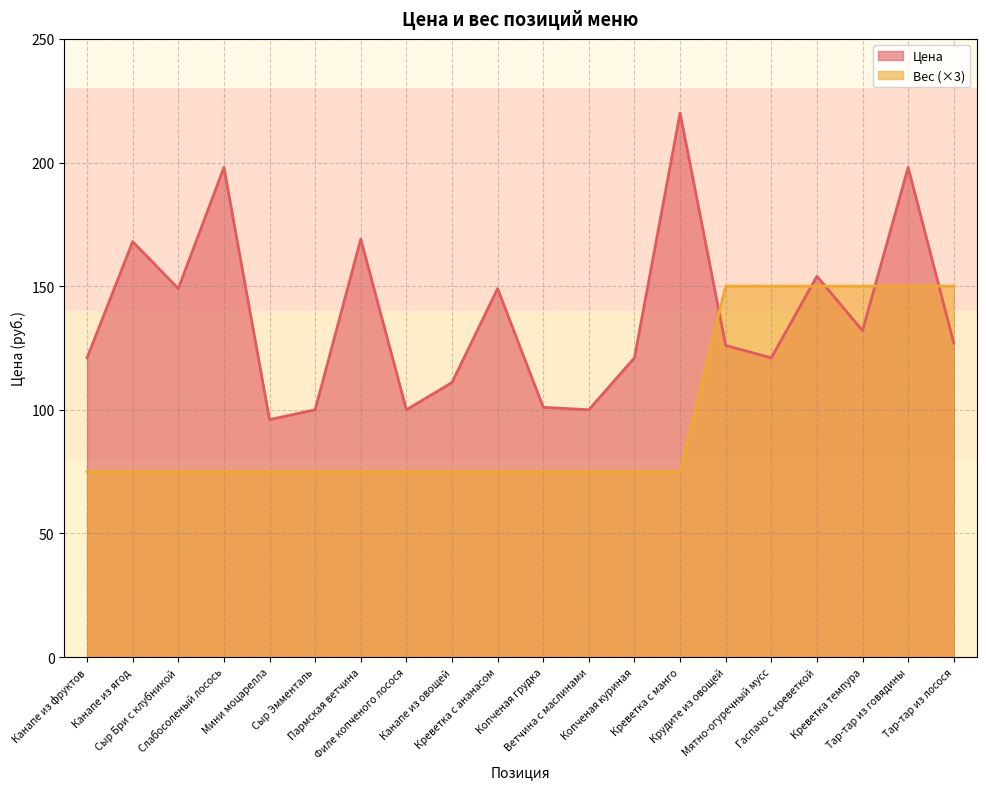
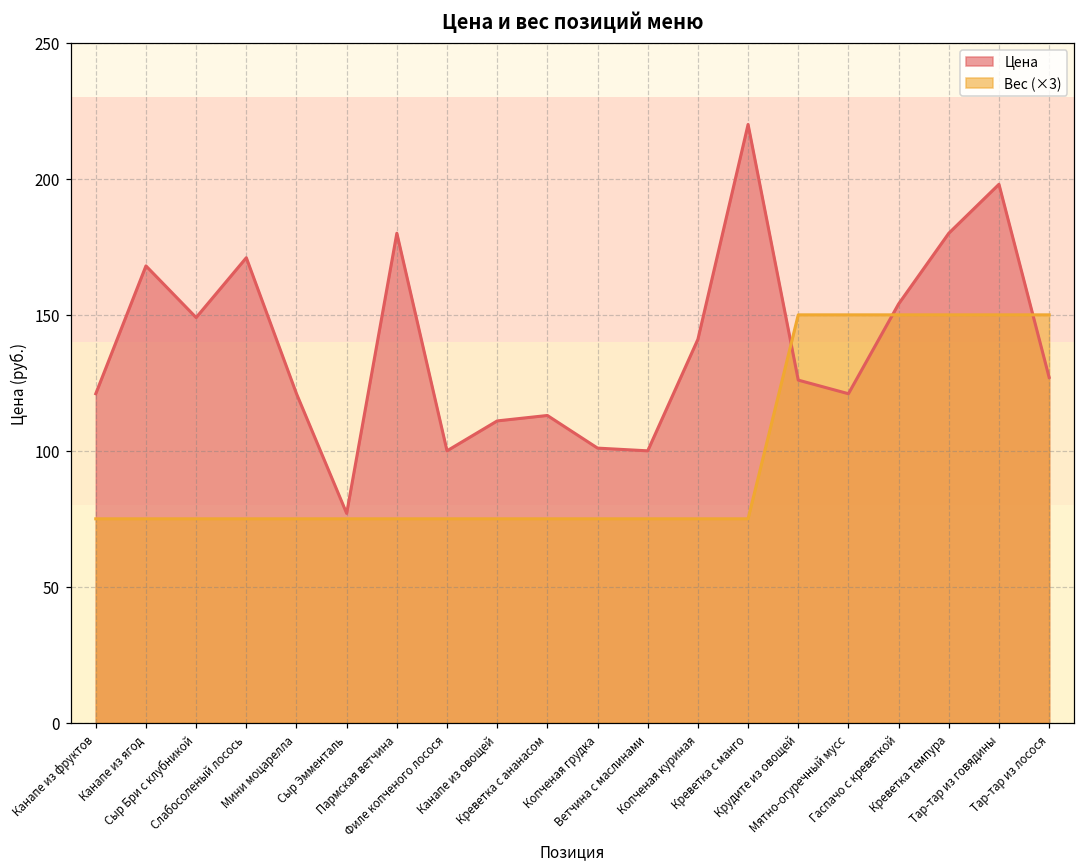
  {
    "Цена": {
      "Канапе из фруктов": 121,
      "Канапе из ягод": 168,
      "Сыр Бри с клубникой": 149,
-     "Слабосоленый лосось": 198,
-     "Мини моцарелла": 96,
-     "Сыр Эмменталь": 100,
-     "Пармская ветчина": 169,
+     "Слабосоленый лосось": 171,
+     "Мини моцарелла": 121,
+     "Сыр Эмменталь": 77,
+     "Пармская ветчина": 180,
      "Филе копченого лосося": 100,
      "Канапе из овощей": 111,
-     "Креветка с ананасом": 149,
+     "Креветка с ананасом": 113,
      "Копченая грудка": 101,
      "Ветчина с маслинами": 100,
-     "Копченая куриная": 121,
+     "Копченая куриная": 141,
      "Креветка с манго": 220,
      "Крудите из овощей": 126,
      "Мятно-огуречный мусс": 121,
      "Гаспачо с креветкой": 154,
-     "Креветка темпура": 132,
+     "Креветка темпура": 180,
      "Тар-тар из говядины": 198,
      "Тар-тар из лосося": 127
    },
    "Вес (×3)": {
      "Канапе из фруктов": 75,
      "Канапе из ягод": 75,
      "Сыр Бри с клубникой": 75,
      "Слабосоленый лосось": 75,
      "Мини моцарелла": 75,
      "Сыр Эмменталь": 75,
      "Пармская ветчина": 75,
      "Филе копченого лосося": 75,
      "Канапе из овощей": 75,
      "Креветка с ананасом": 75,
      "Копченая грудка": 75,
      "Ветчина с маслинами": 75,
      "Копченая куриная": 75,
      "Креветка с манго": 75,
      "Крудите из овощей": 150,
      "Мятно-огуречный мусс": 150,
      "Гаспачо с креветкой": 150,
      "Креветка темпура": 150,
      "Тар-тар из говядины": 150,
      "Тар-тар из лосося": 150
    }
  }
